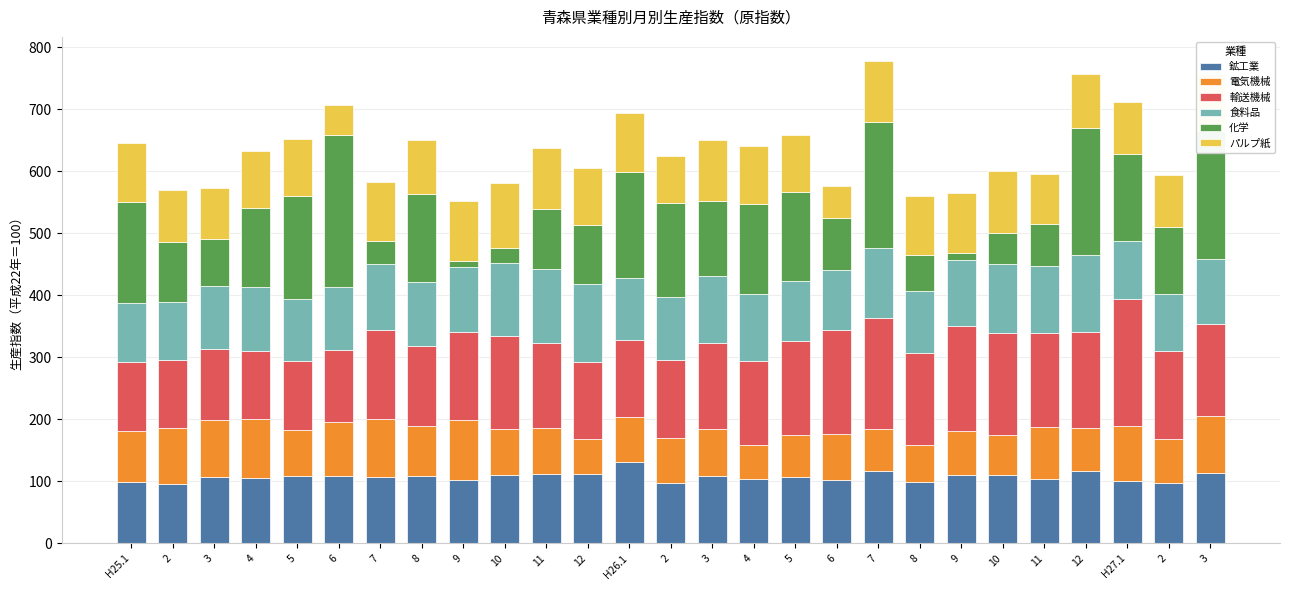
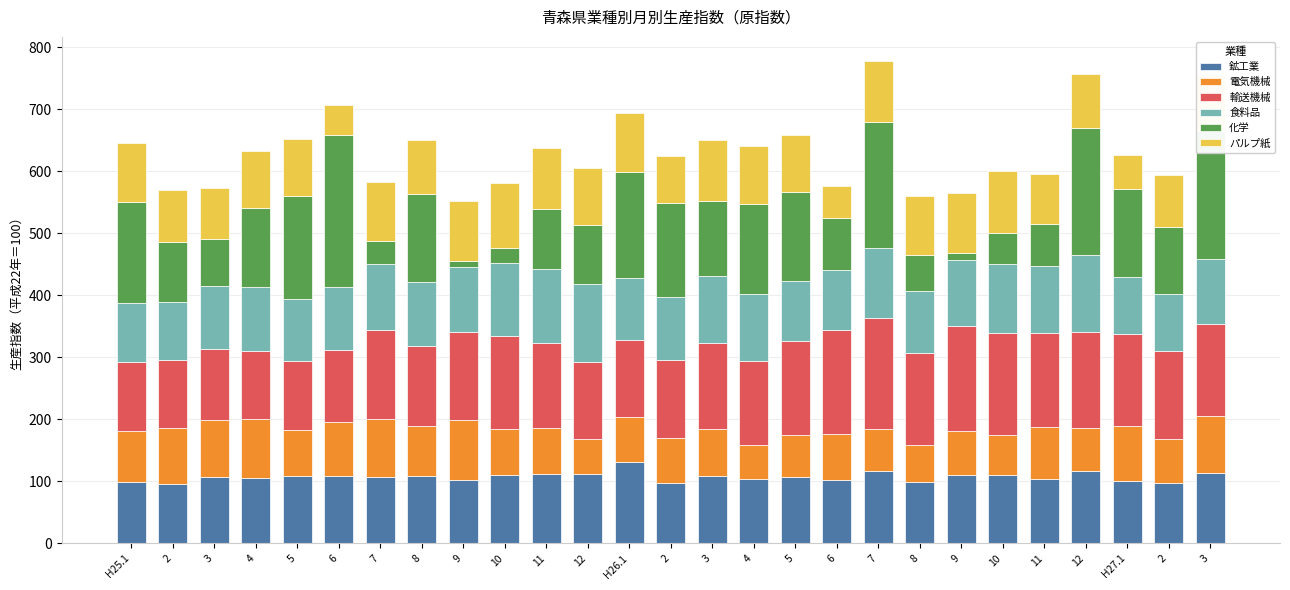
  {
    "鉱工業": {
      "H25.1": 100,
      "H26.1": 130,
      "H27.1": 100
    },
    "電気機械": {
      "H25.1": 80,
      "H26.1": 70,
      "H27.1": 90
    },
    "輸送機械": {
      "H25.1": 110,
      "H26.1": 120,
-     "H27.1": 210
+     "H27.1": 150
    },
    "食料品": {
      "H25.1": 90,
      "H26.1": 100,
      "H27.1": 90
    },
    "化学": {
      "H25.1": 160,
      "H26.1": 170,
      "H27.1": 140
    },
    "パルプ紙": {
      "H25.1": 90,
      "H26.1": 90,
-     "H27.1": 80
+     "H27.1": 50
    }
  }
